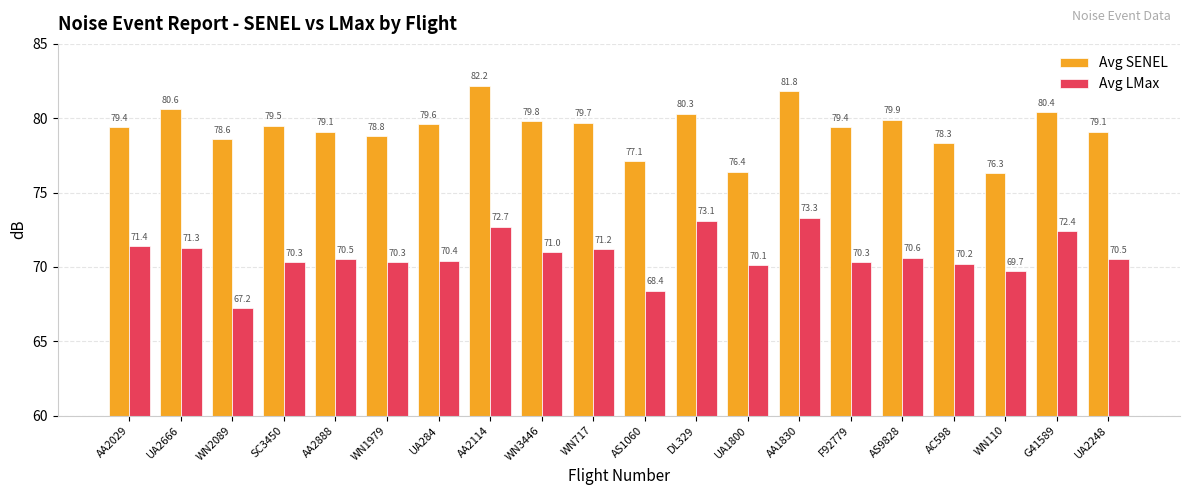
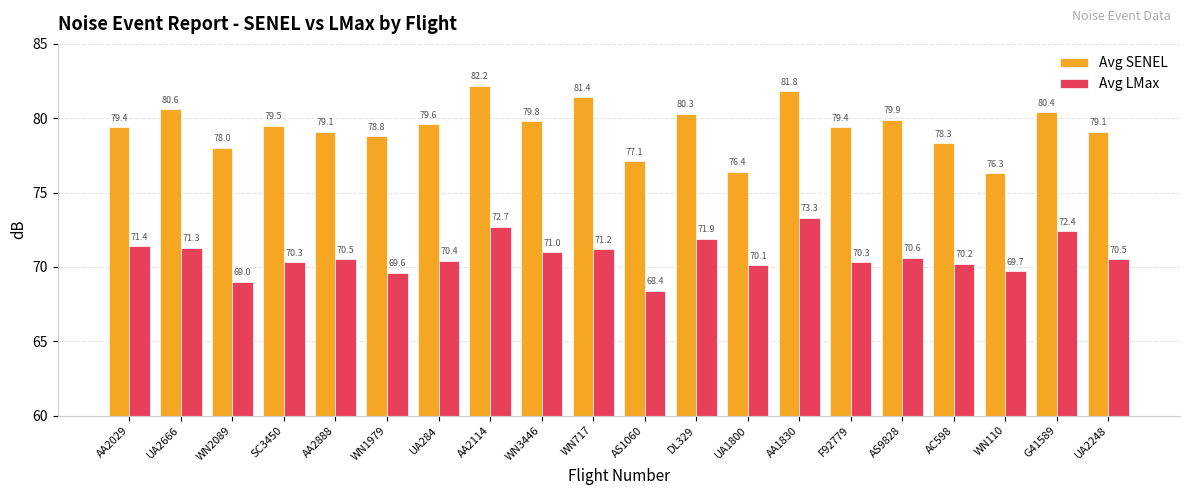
  {
    "Avg SENEL": {
      "AA2029": 79.4,
      "UA2666": 80.6,
-     "WN2089": 78.6,
+     "WN2089": 78.0,
      "SC3450": 79.5,
      "AA2888": 79.1,
      "WN1979": 78.8,
      "UA284": 79.6,
      "AA2114": 82.2,
      "WN3446": 79.8,
-     "WN717": 79.7,
+     "WN717": 81.4,
      "AS1060": 77.1,
      "DL329": 80.3,
      "UA1800": 76.4,
      "AA1830": 81.8,
      "F92779": 79.4,
      "AS9828": 79.9,
      "AC598": 78.3,
      "WN110": 76.3,
      "G41589": 80.4,
      "UA2248": 79.1
    },
    "Avg LMax": {
      "AA2029": 71.4,
      "UA2666": 71.3,
-     "WN2089": 67.2,
+     "WN2089": 69.0,
      "SC3450": 70.3,
      "AA2888": 70.5,
-     "WN1979": 70.3,
+     "WN1979": 69.6,
      "UA284": 70.4,
      "AA2114": 72.7,
      "WN3446": 71.0,
      "WN717": 71.2,
      "AS1060": 68.4,
-     "DL329": 73.1,
+     "DL329": 71.9,
      "UA1800": 70.1,
      "AA1830": 73.3,
      "F92779": 70.3,
      "AS9828": 70.6,
      "AC598": 70.2,
      "WN110": 69.7,
      "G41589": 72.4,
      "UA2248": 70.5
    }
  }
